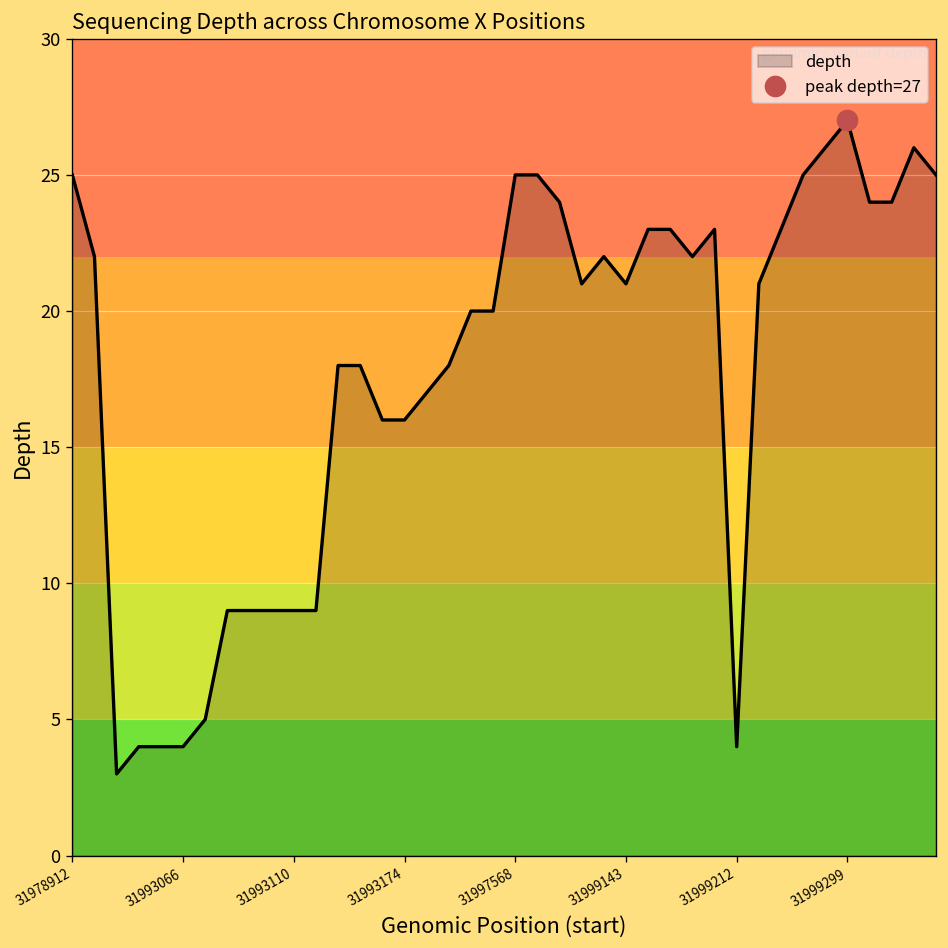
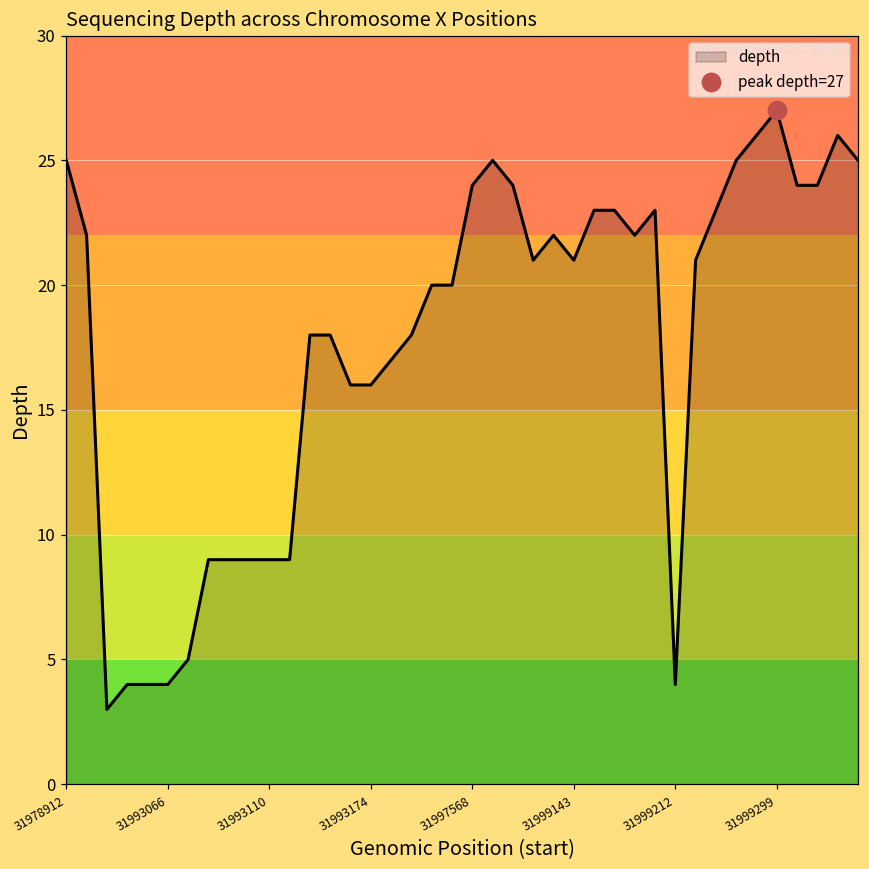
  {
    "depth": {
      "31978912": 25,
      "31993066": 4,
      "31993110": 9,
      "31993174": 16,
-     "31997568": 25,
+     "31997568": 24,
      "31999143": 21,
      "31999212": 4
    }
  }
